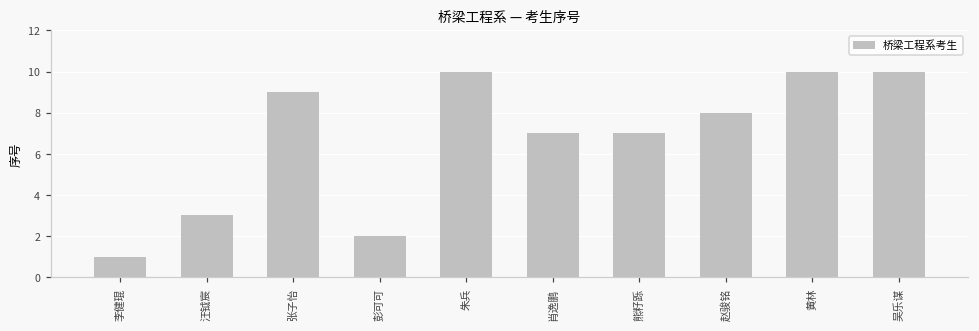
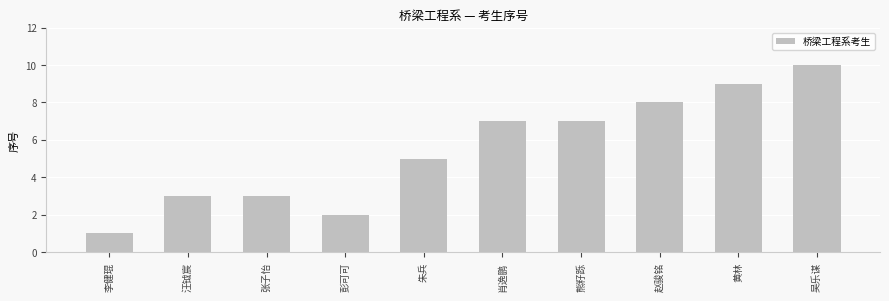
  {
    "李健琨": 1,
    "汪钺宸": 3,
-   "张子怡": 9,
+   "张子怡": 3,
    "彭可可": 2,
-   "朱兵": 10,
+   "朱兵": 5,
    "肖逸鹏": 7,
    "熊籽跞": 7,
    "赵骏铭": 8,
-   "黄林": 10,
+   "黄林": 9,
    "吴乐谋": 10
  }
